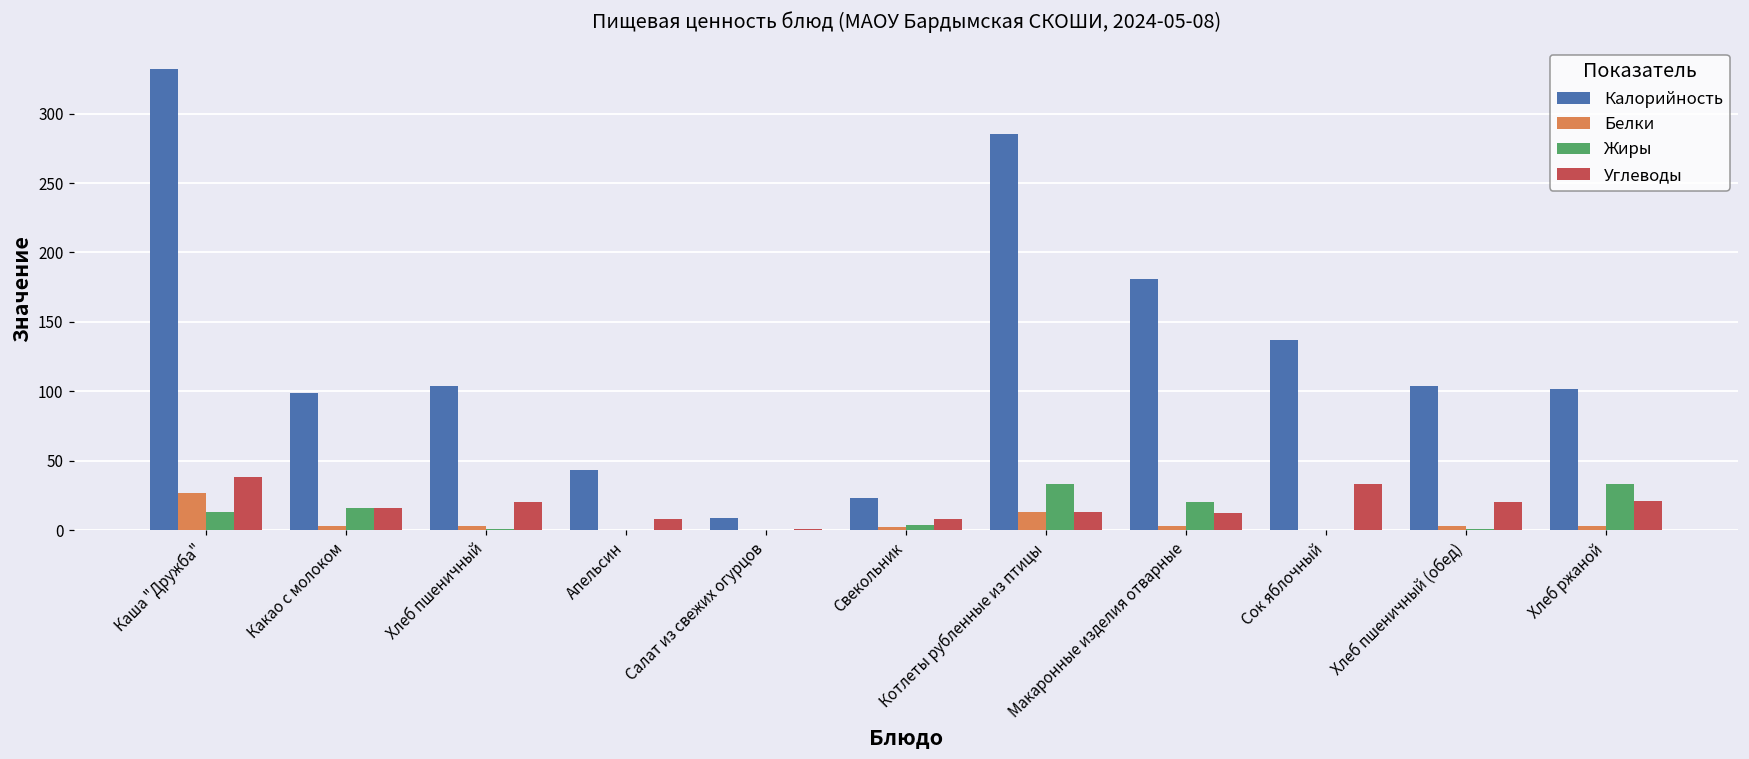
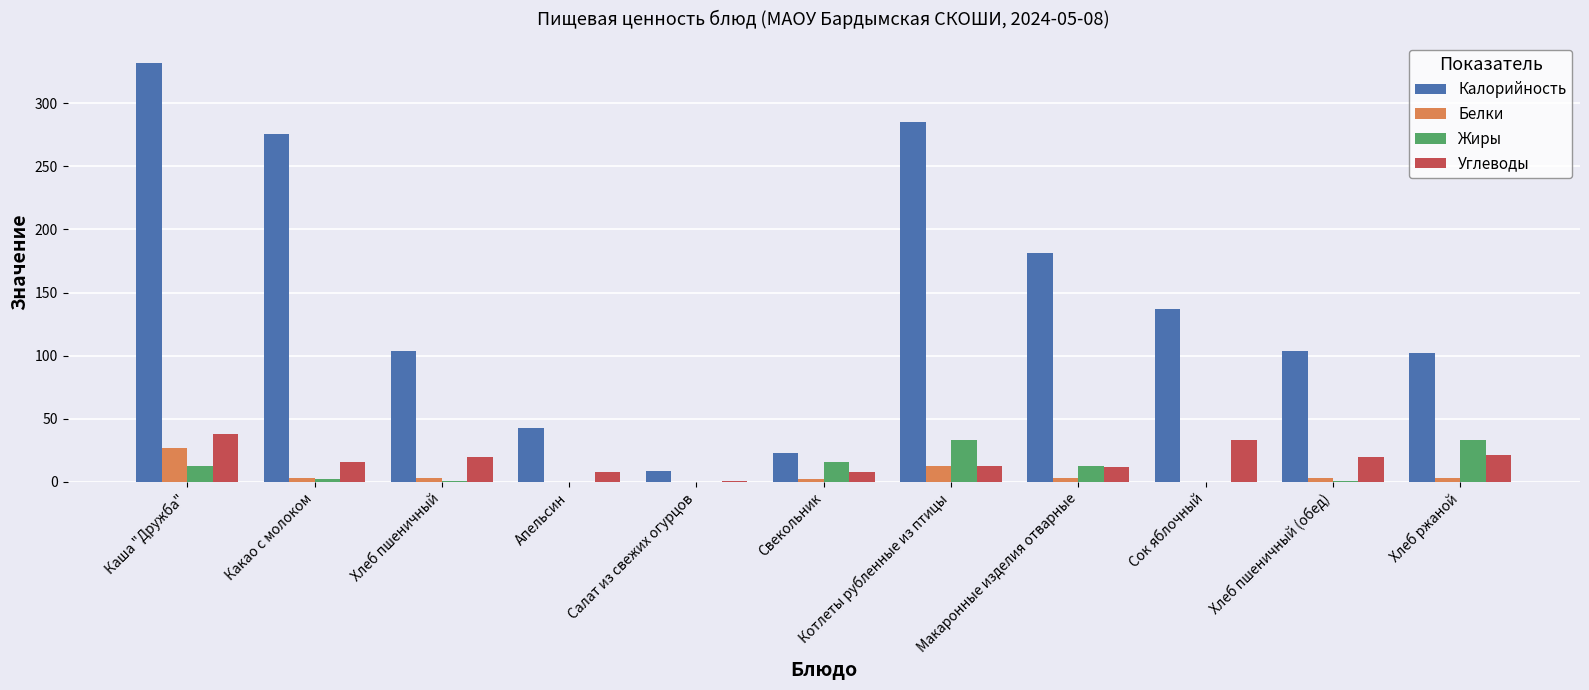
  {
    "Калорийность": {
      "Каша \"Дружба\"": 332,
-     "Какао с молоком": 99,
+     "Какао с молоком": 276,
      "Хлеб пшеничный": 104,
      "Апельсин": 43,
      "Салат из свежих огурцов": 8,
      "Свекольник": 23,
      "Котлеты рубленные из птицы": 285,
      "Макаронные изделия отварные": 181,
      "Сок яблочный": 137,
      "Хлеб пшеничный (обед)": 104,
      "Хлеб ржаной": 102
    },
    "Жиры": {
      "Каша \"Дружба\"": 13,
-     "Какао с молоком": 16,
+     "Какао с молоком": 2,
      "Апельсин": 0,
      "Салат из свежих огурцов": 0,
-     "Свекольник": 4,
+     "Свекольник": 16,
      "Котлеты рубленные из птицы": 33,
-     "Макаронные изделия отварные": 20,
+     "Макаронные изделия отварные": 13,
      "Сок яблочный": 0,
      "Хлеб ржаной": 33
    }
  }
